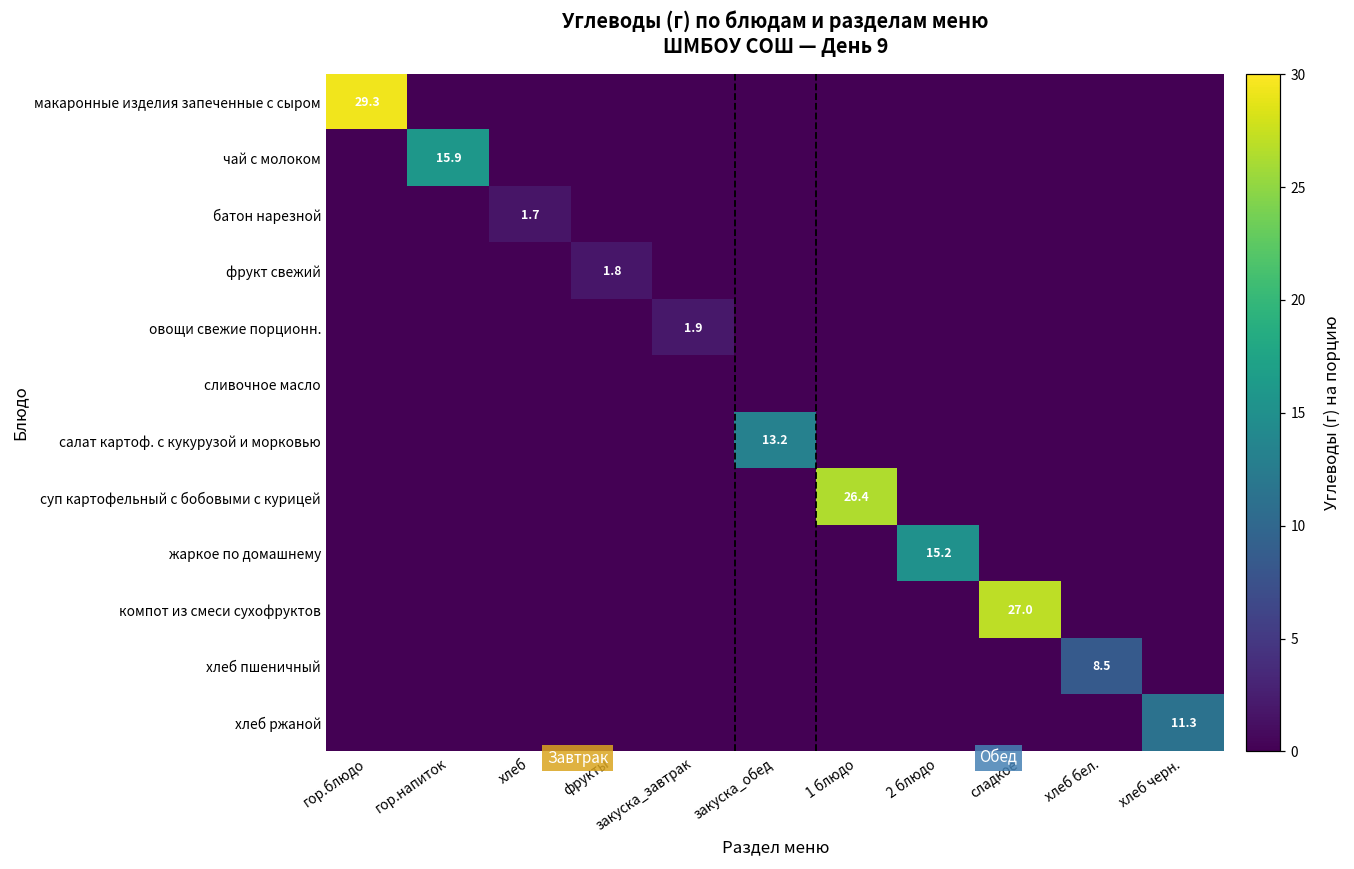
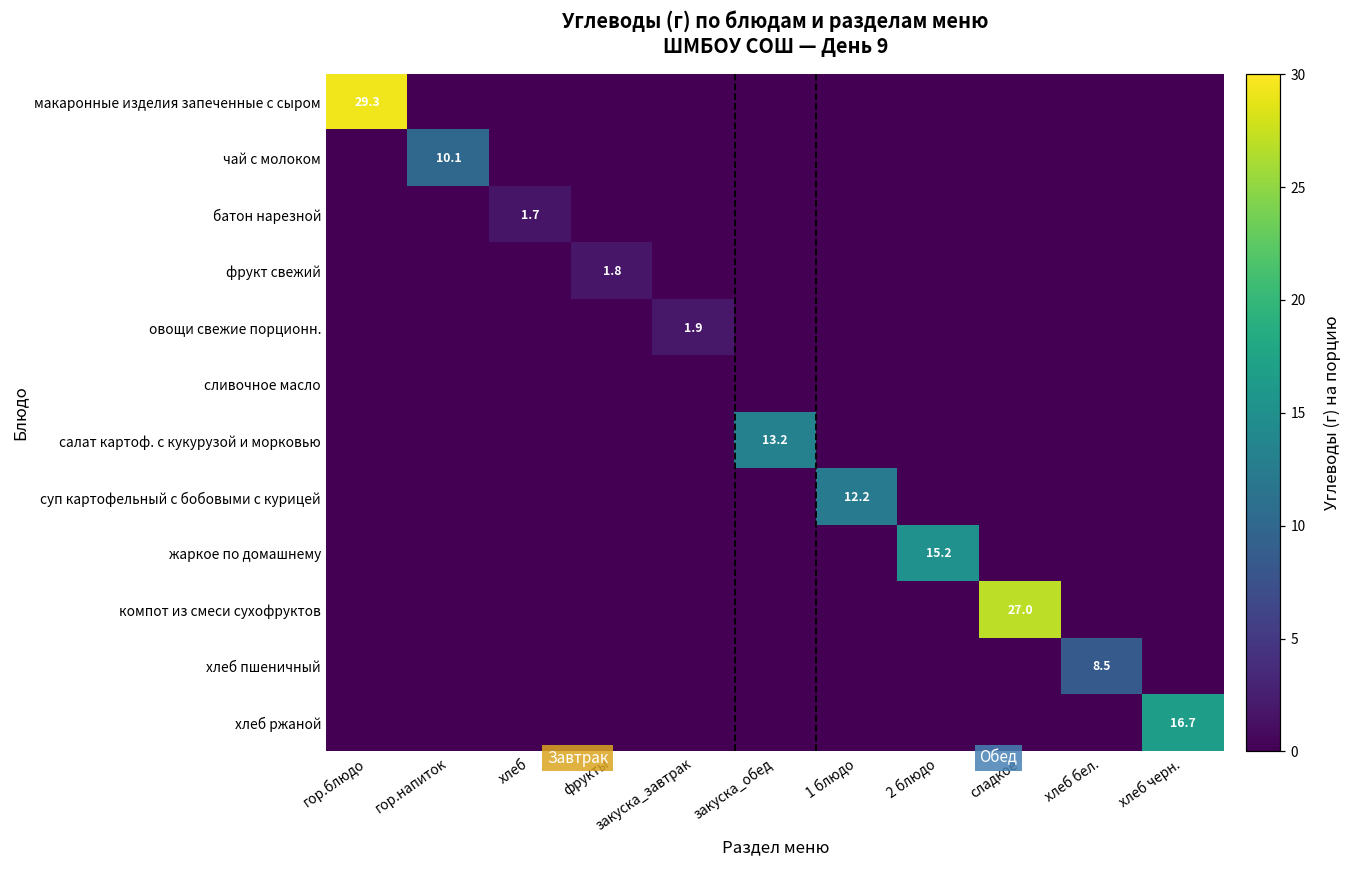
  {
    "макаронные изделия запеченные с сыром": {
      "гор.блюдо": 29.3
    },
    "чай с молоком": {
-     "гор.напиток": 15.9
+     "гор.напиток": 10.1
    },
    "батон нарезной": {
      "хлеб": 1.7
    },
    "фрукт свежий": {
      "фрукты": 1.8
    },
    "овощи свежие порционн.": {
      "закуска_завтрак": 1.9
    },
    "салат картоф. с кукурузой и морковью": {
      "закуска_обед": 13.2
    },
    "суп картофельный с бобовыми с курицей": {
-     "1 блюдо": 26.4
+     "1 блюдо": 12.2
    },
    "жаркое по домашнему": {
      "2 блюдо": 15.2
    },
    "компот из смеси сухофруктов": {
      "сладкое": 27.0
    },
    "хлеб пшеничный": {
      "хлеб бел.": 8.5
    },
    "хлеб ржаной": {
-     "хлеб черн.": 11.3
+     "хлеб черн.": 16.7
    }
  }
